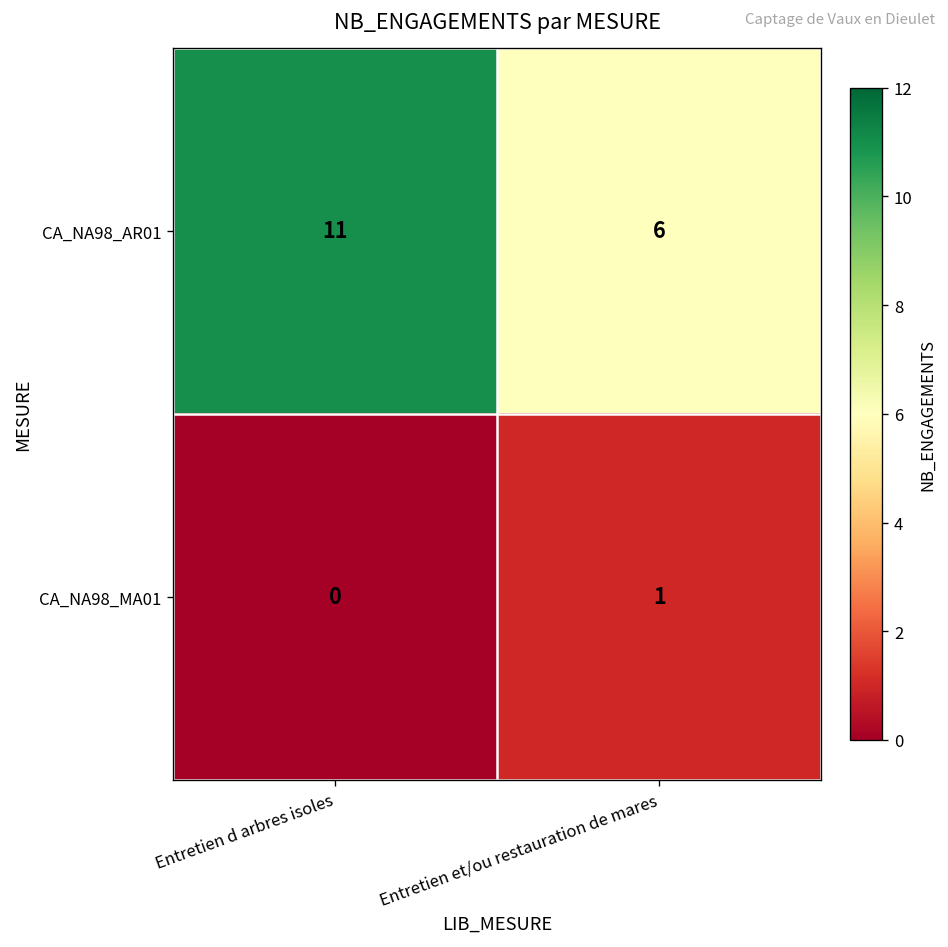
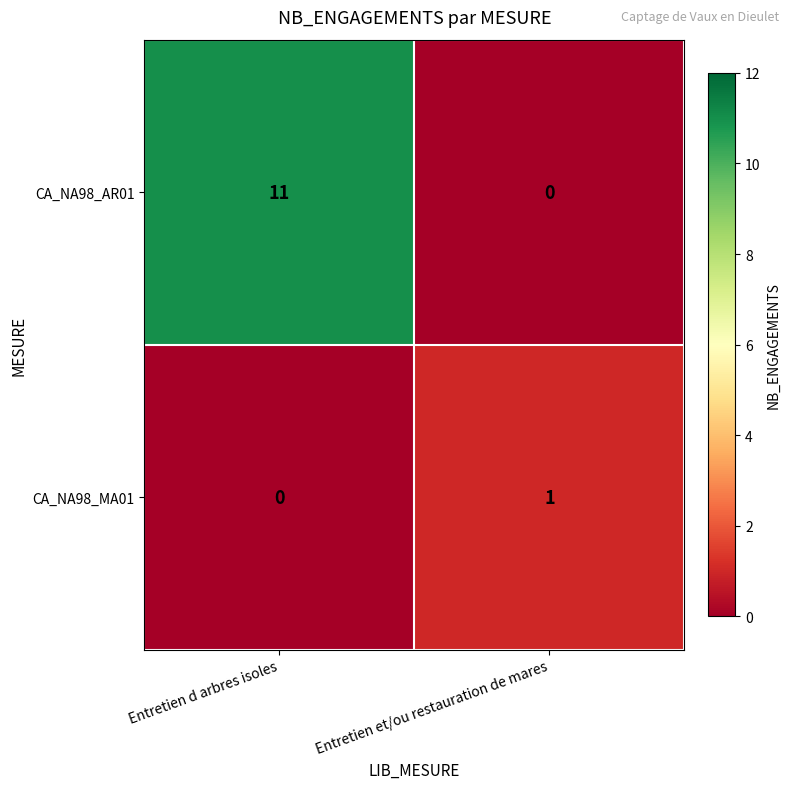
  {
    "CA_NA98_AR01": {
      "Entretien d arbres isoles": 11,
-     "Entretien et/ou restauration de mares": 6
+     "Entretien et/ou restauration de mares": 0
    },
    "CA_NA98_MA01": {
      "Entretien d arbres isoles": 0,
      "Entretien et/ou restauration de mares": 1
    }
  }
